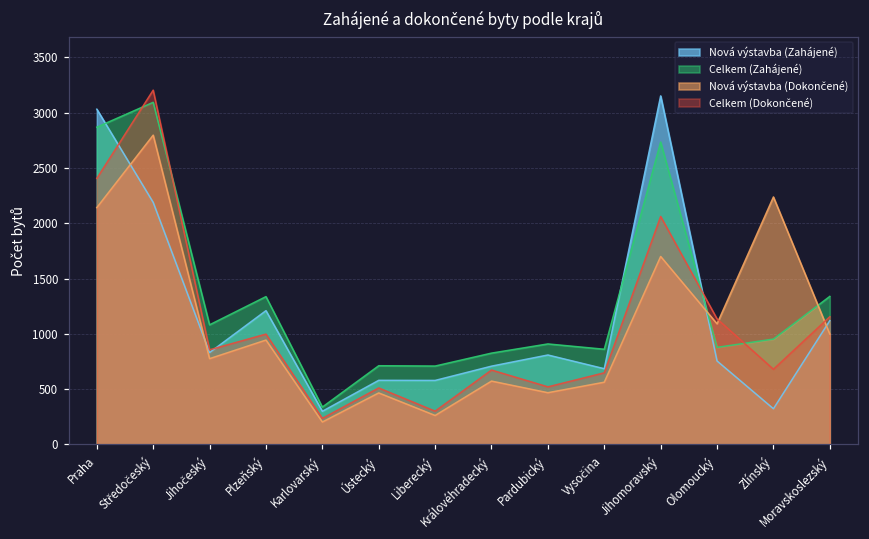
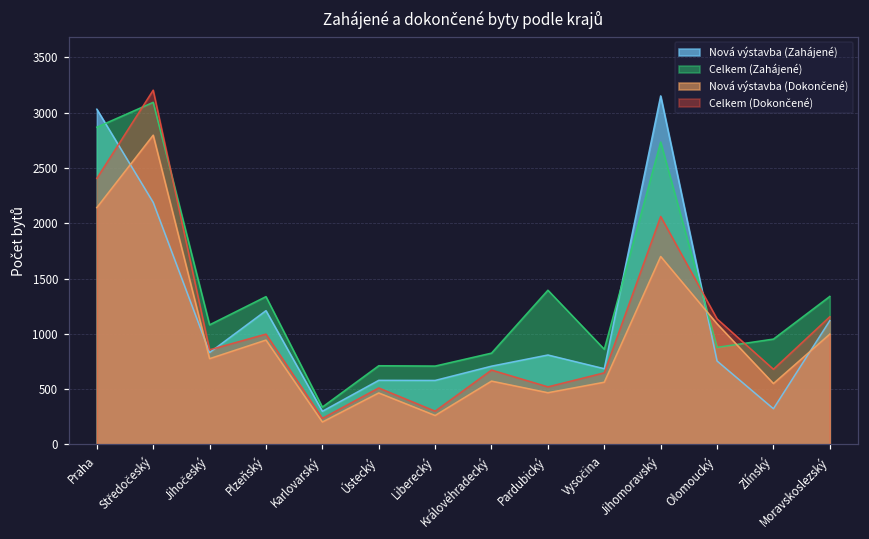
  {
    "Nová výstavba (Zahájené)": {
      "Praha": 3030,
      "Středočeský": 2190,
      "Plzeňský": 1210,
      "Karlovarský": 300,
      "Ústecký": 580,
      "Liberecký": 580,
      "Královéhradecký": 710,
      "Pardubický": 810,
      "Vysočina": 690,
      "Jihomoravský": 3150,
      "Olomoucký": 760,
      "Zlínský": 320,
      "Moravskoslezský": 1120
    },
    "Celkem (Zahájené)": {
      "Praha": 2870,
      "Středočeský": 3090,
      "Jihočeský": 1080,
      "Plzeňský": 1340,
      "Karlovarský": 340,
      "Ústecký": 710,
      "Liberecký": 710,
      "Královéhradecký": 830,
-     "Pardubický": 910,
+     "Pardubický": 1400,
      "Vysočina": 860,
      "Jihomoravský": 2740,
      "Olomoucký": 880,
      "Zlínský": 950,
      "Moravskoslezský": 1340
    },
    "Nová výstavba (Dokončené)": {
      "Praha": 2140,
      "Středočeský": 2800,
      "Jihočeský": 780,
      "Plzeňský": 940,
      "Karlovarský": 200,
      "Ústecký": 470,
      "Liberecký": 260,
      "Královéhradecký": 570,
      "Pardubický": 470,
      "Vysočina": 560,
      "Jihomoravský": 1700,
      "Olomoucký": 1090,
-     "Zlínský": 2240,
+     "Zlínský": 550,
      "Moravskoslezský": 1000
    },
    "Celkem (Dokončené)": {
      "Praha": 2410,
      "Středočeský": 3200,
      "Plzeňský": 1000,
      "Karlovarský": 240,
      "Ústecký": 510,
      "Liberecký": 300,
      "Královéhradecký": 670,
      "Pardubický": 520,
      "Vysočina": 650,
      "Jihomoravský": 2060,
      "Olomoucký": 1140,
      "Zlínský": 680,
      "Moravskoslezský": 1160
    }
  }
